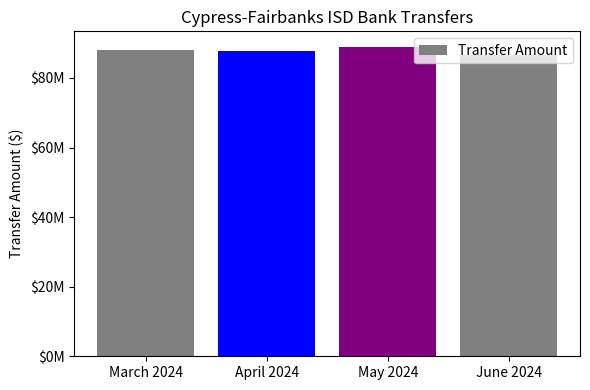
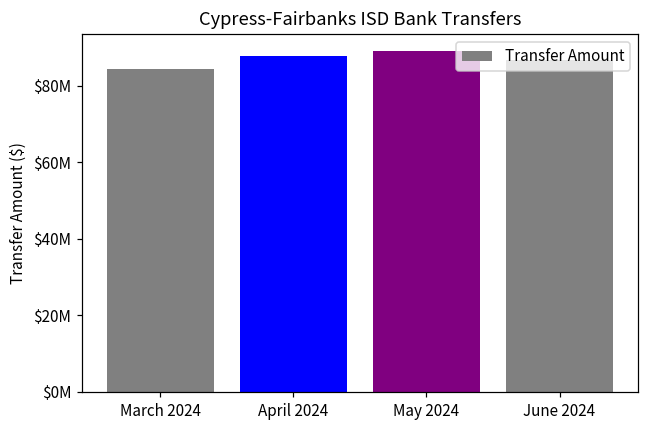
  {
-   "March 2024": "$88000000",
+   "March 2024": "$84000000",
    "April 2024": "$88000000",
    "May 2024": "$89000000"
  }
